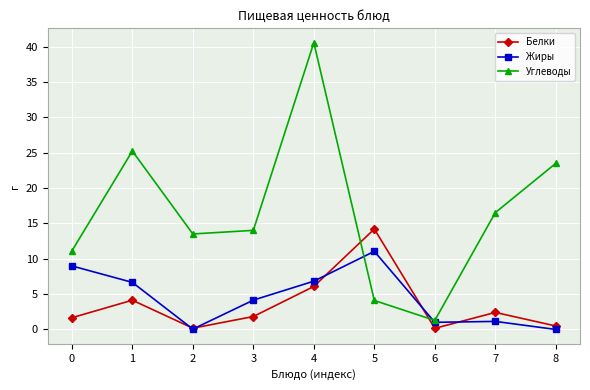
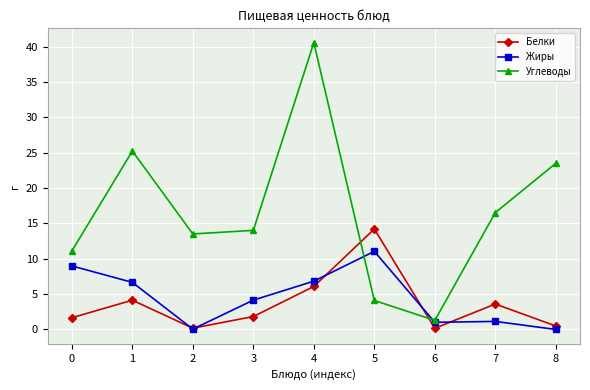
  {
    "Белки": {
      "0": 2,
      "1": 4,
      "3": 2,
      "4": 6,
      "5": 14,
      "6": 0,
-     "7": 2,
+     "7": 4,
      "8": 0
    },
    "Жиры": {
      "0": 9,
      "1": 7,
      "3": 4,
      "4": 7,
      "5": 11,
      "7": 1,
      "8": 0
    },
    "Углеводы": {
      "0": 11,
      "1": 25,
      "2": 14,
      "3": 14,
      "4": 41,
      "5": 4,
      "7": 17,
      "8": 24
    }
  }
